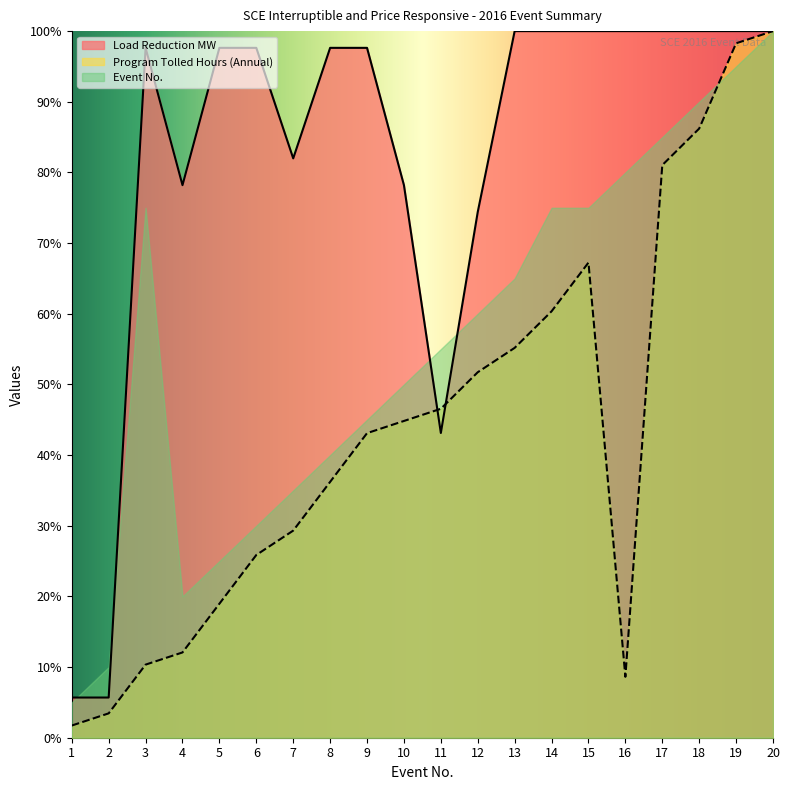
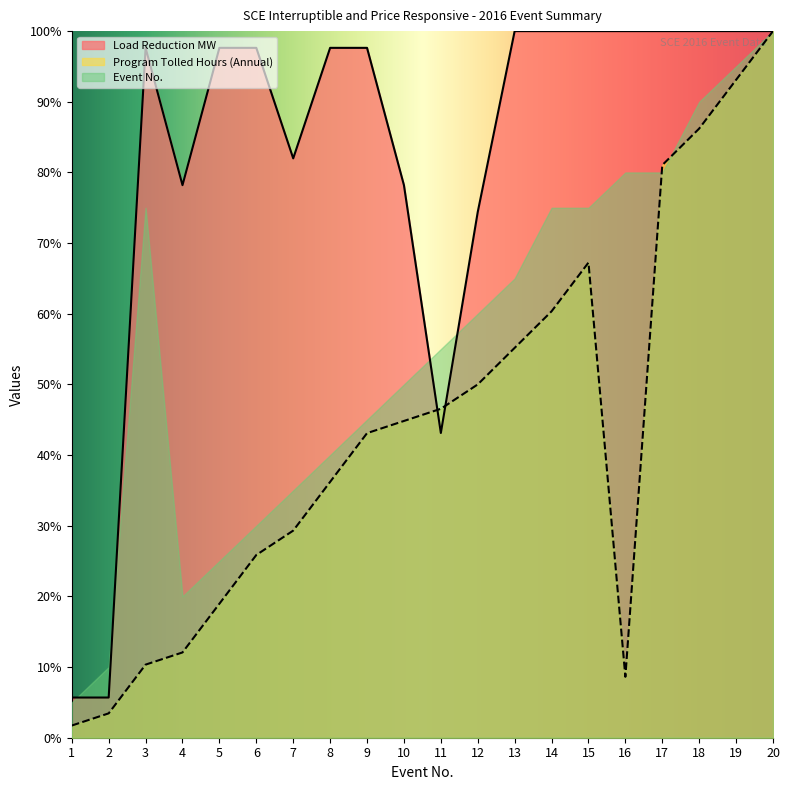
  {
    "Load Reduction MW": {
      "1": "6%",
      "2": "6%",
      "4": "78%",
      "7": "82%",
      "8": "98%",
      "9": "98%",
      "10": "78%",
      "11": "43%",
      "12": "74%",
      "13": "100%",
      "14": "100%",
      "15": "100%",
      "16": "100%"
    },
    "Program Tolled Hours (Annual)": {
      "1": "2%",
      "2": "3%",
      "3": "10%",
      "4": "12%",
      "5": "19%",
      "6": "26%",
      "7": "29%",
      "8": "36%",
      "9": "43%",
      "10": "45%",
      "11": "47%",
-     "12": "52%",
+     "12": "50%",
      "13": "55%",
      "14": "60%",
      "15": "67%",
      "16": "9%",
      "17": "81%",
      "18": "86%",
-     "19": "98%"
+     "19": "93%"
    },
    "Event No.": {
      "1": "5%",
      "2": "10%",
      "3": "75%",
      "4": "20%",
      "5": "25%",
      "6": "30%",
      "7": "35%",
      "8": "40%",
      "9": "45%",
      "10": "50%",
      "11": "55%",
      "12": "60%",
      "13": "65%",
      "14": "75%",
      "15": "75%",
      "16": "80%",
-     "17": "85%",
+     "17": "80%",
      "18": "90%",
      "19": "95%"
    }
  }
